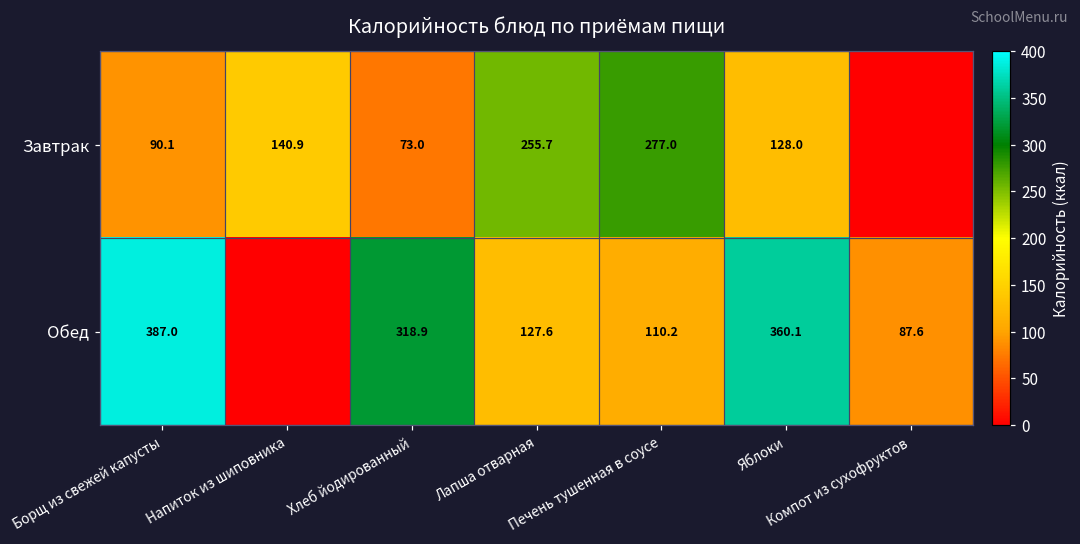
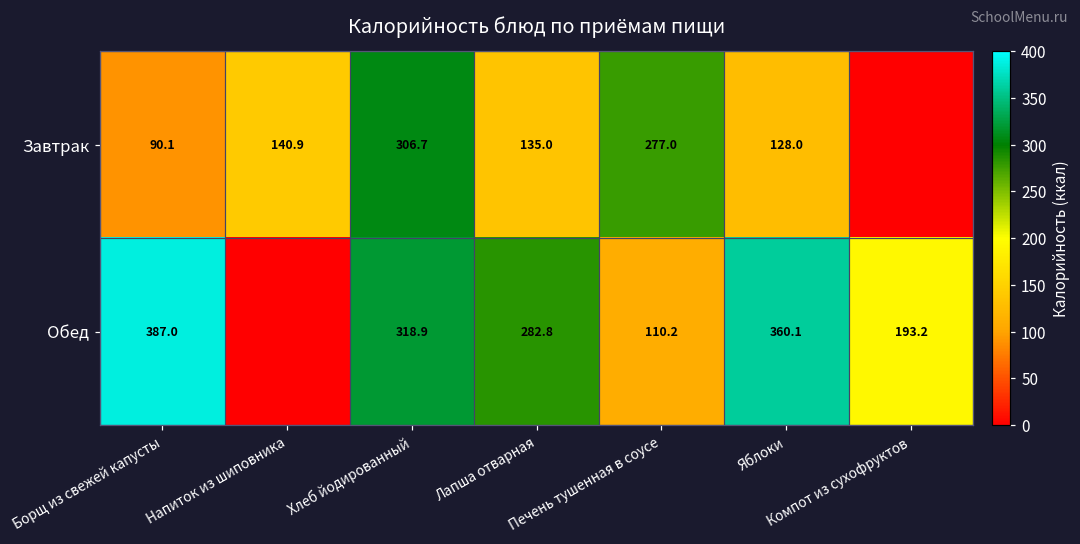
  {
    "Завтрак": {
      "Борщ из свежей капусты": 90.1,
      "Напиток из шиповника": 140.9,
-     "Хлеб йодированный": 73.0,
-     "Лапша отварная": 255.7,
+     "Хлеб йодированный": 306.7,
+     "Лапша отварная": 135.0,
      "Печень тушенная в соусе": 277.0,
      "Яблоки": 128.0
    },
    "Обед": {
      "Борщ из свежей капусты": 387.0,
      "Хлеб йодированный": 318.9,
-     "Лапша отварная": 127.6,
+     "Лапша отварная": 282.8,
      "Печень тушенная в соусе": 110.2,
      "Яблоки": 360.1,
-     "Компот из сухофруктов": 87.6
+     "Компот из сухофруктов": 193.2
    }
  }
